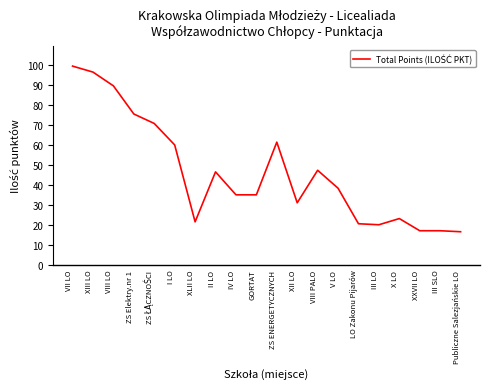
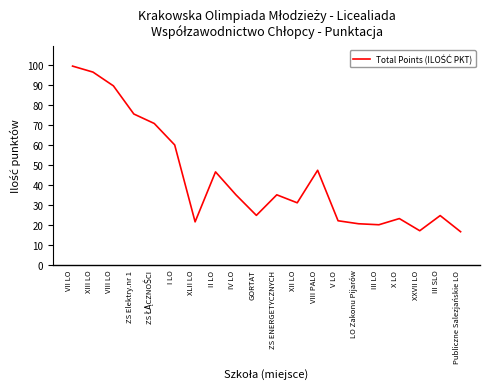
  {
    "VII LO": 100,
    "XIII LO": 97,
    "VIII LO": 90,
    "ZS Elektry.nr 1": 76,
    "ZS ŁĄCZNOŚCI": 71,
    "I LO": 60,
    "XLII LO": 21,
    "II LO": 47,
    "IV LO": 35,
-   "GORTAT": 35,
-   "ZS ENERGETYCZNYCH": 61,
+   "GORTAT": 25,
+   "ZS ENERGETYCZNYCH": 35,
    "XII LO": 31,
    "VIII PALO": 47,
-   "V LO": 38,
+   "V LO": 22,
    "LO Zakonu Pijarów": 21,
    "III LO": 20,
    "X LO": 23,
    "XXVII LO": 17,
-   "III SLO": 17,
+   "III SLO": 25,
    "Publiczne Salezjańskie LO": 17
  }
